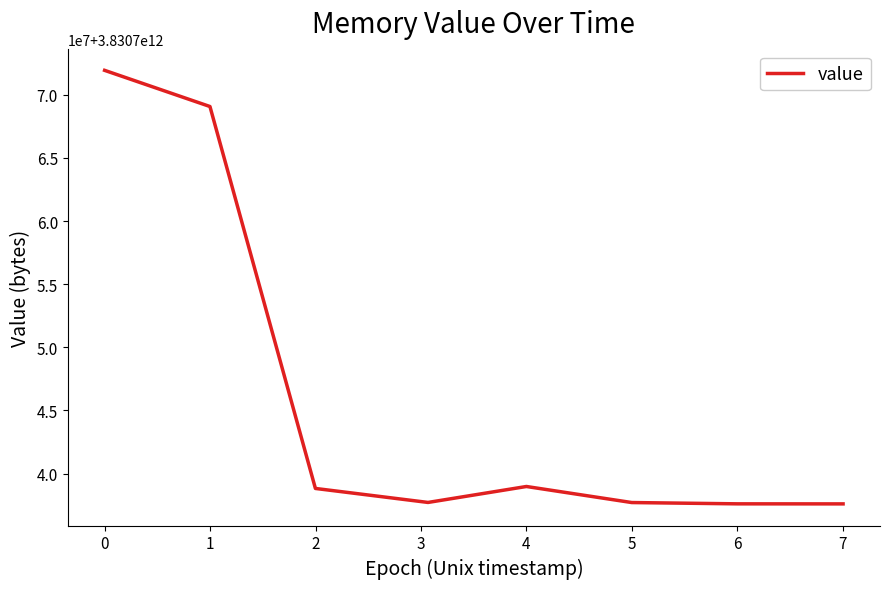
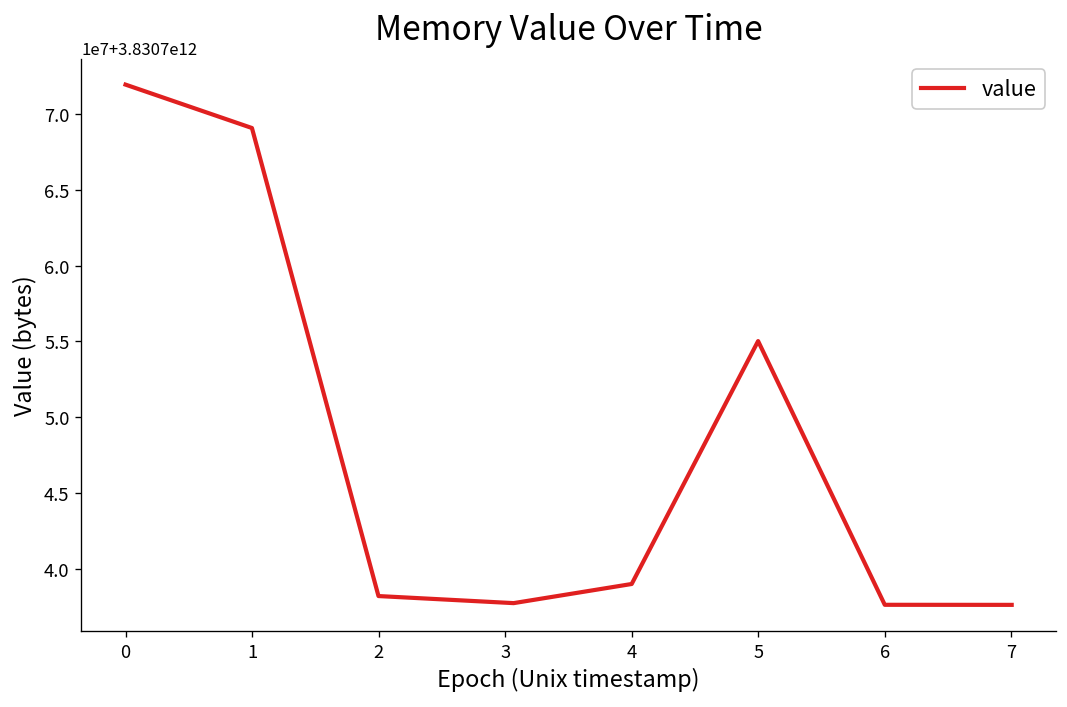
  {
    "0": 3830771900000,
    "1": 3830769100000,
-   "2": 3830738800000,
+   "2": 3830738200000,
    "4": 3830739000000,
-   "5": 3830737700000,
+   "5": 3830755000000,
    "6": 3830737600000,
    "7": 3830737600000
  }
